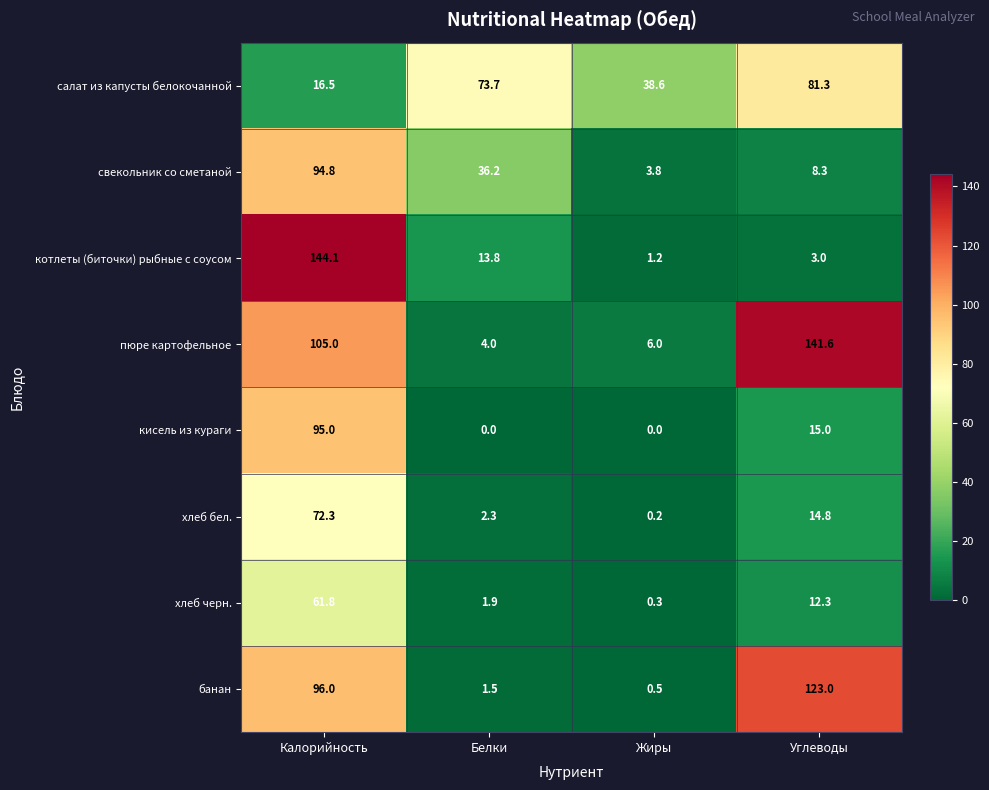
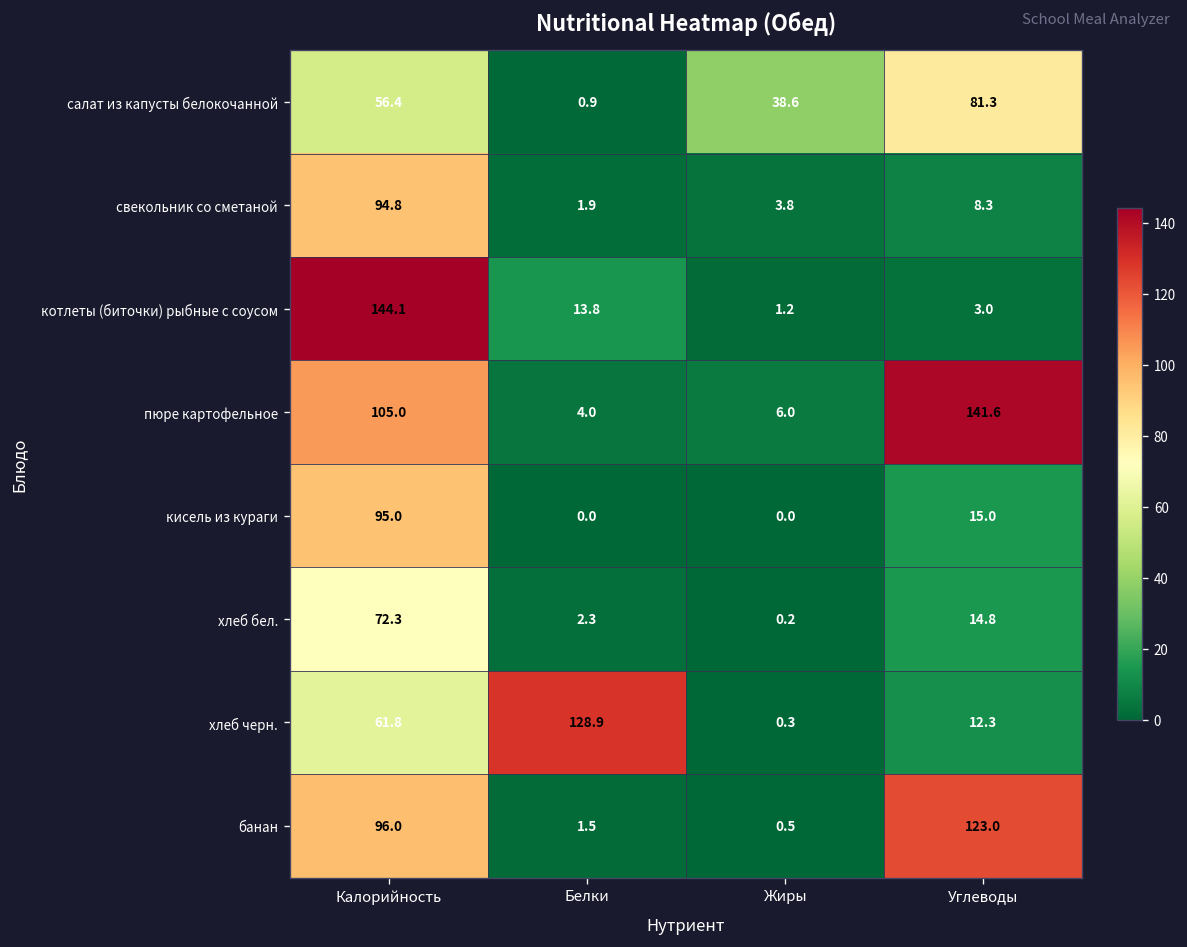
  {
    "салат из капусты белокочанной": {
-     "Калорийность": 16.5,
-     "Белки": 73.7,
+     "Калорийность": 56.4,
+     "Белки": 0.9,
      "Жиры": 38.6,
      "Углеводы": 81.3
    },
    "свекольник со сметаной": {
      "Калорийность": 94.8,
-     "Белки": 36.2,
+     "Белки": 1.9,
      "Жиры": 3.8,
      "Углеводы": 8.3
    },
    "котлеты (биточки) рыбные с соусом": {
      "Калорийность": 144.1,
      "Белки": 13.8,
      "Жиры": 1.2,
      "Углеводы": 3.0
    },
    "пюре картофельное": {
      "Калорийность": 105.0,
      "Белки": 4.0,
      "Жиры": 6.0,
      "Углеводы": 141.6
    },
    "кисель из кураги": {
      "Калорийность": 95.0,
      "Белки": 0.0,
      "Жиры": 0.0,
      "Углеводы": 15.0
    },
    "хлеб бел.": {
      "Калорийность": 72.3,
      "Белки": 2.3,
      "Жиры": 0.2,
      "Углеводы": 14.8
    },
    "хлеб черн.": {
      "Калорийность": 61.8,
-     "Белки": 1.9,
+     "Белки": 128.9,
      "Жиры": 0.3,
      "Углеводы": 12.3
    },
    "банан": {
      "Калорийность": 96.0,
      "Белки": 1.5,
      "Жиры": 0.5,
      "Углеводы": 123.0
    }
  }
